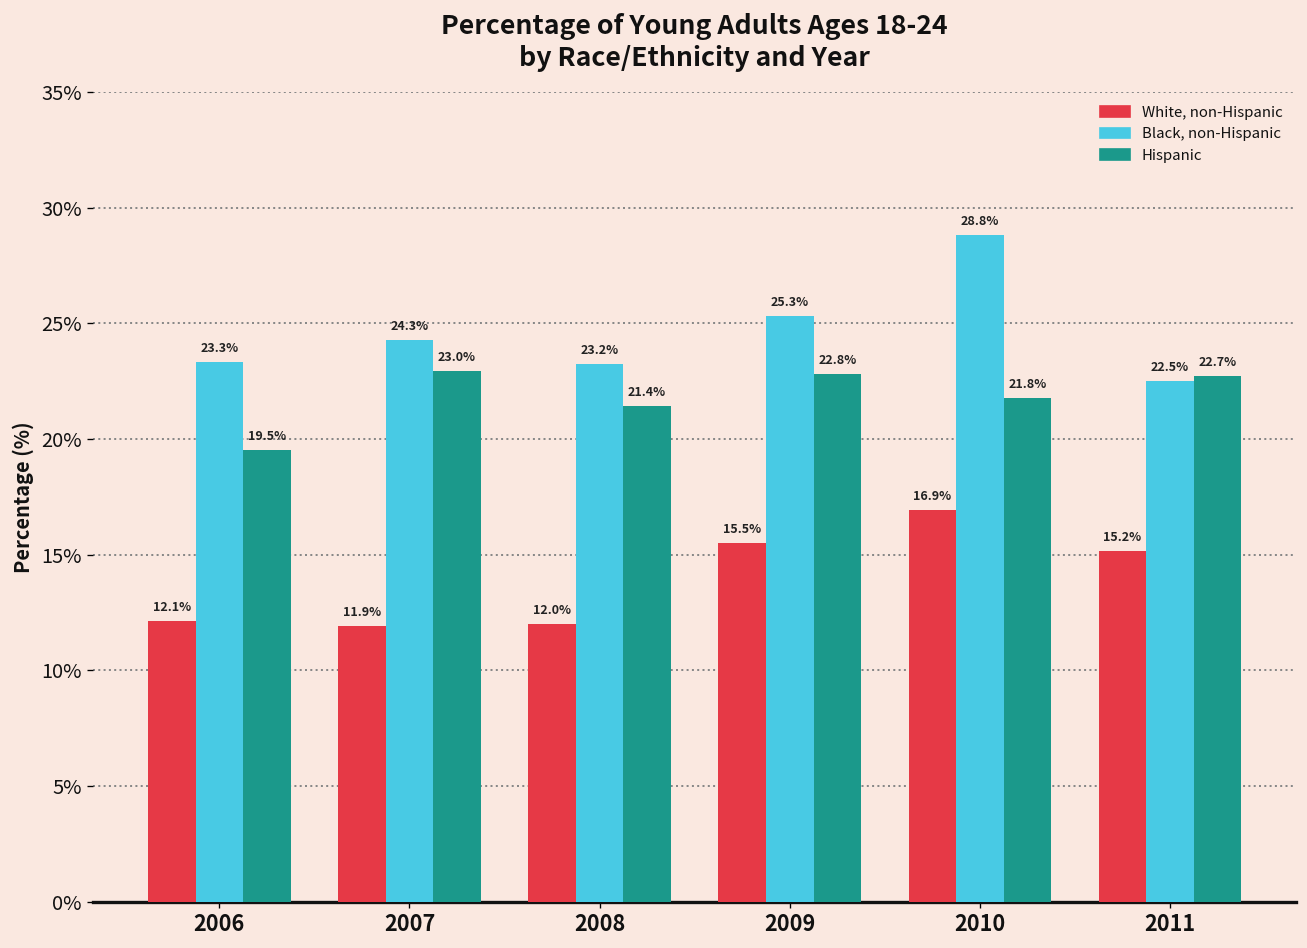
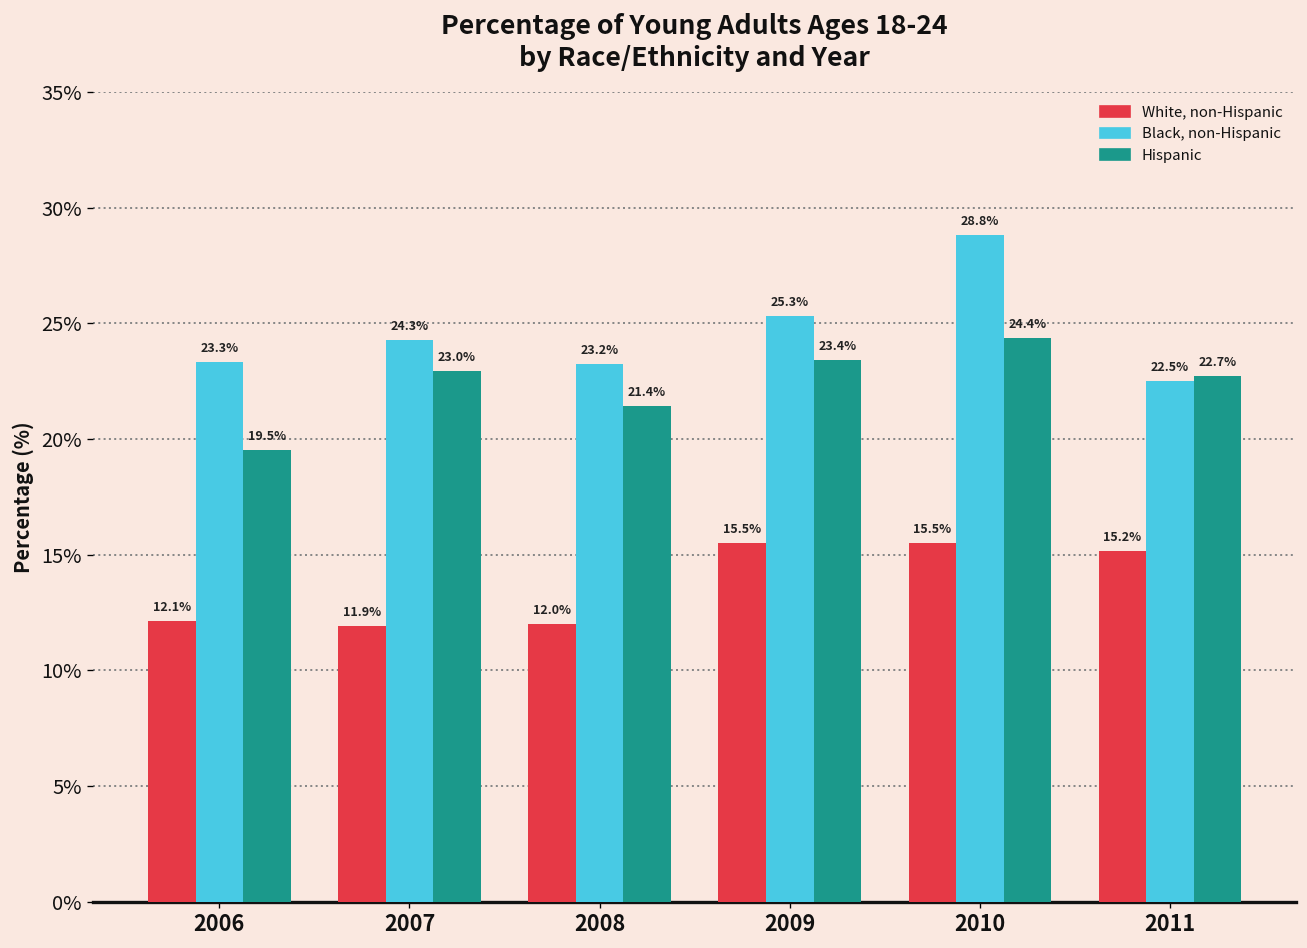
  {
    "White, non-Hispanic": {
      "2006": "12.1%",
      "2007": "11.9%",
      "2008": "12.0%",
      "2009": "15.5%",
-     "2010": "16.9%",
+     "2010": "15.5%",
      "2011": "15.2%"
    },
    "Black, non-Hispanic": {
      "2006": "23.3%",
      "2007": "24.3%",
      "2008": "23.2%",
      "2009": "25.3%",
      "2010": "28.8%",
      "2011": "22.5%"
    },
    "Hispanic": {
      "2006": "19.5%",
      "2007": "23.0%",
      "2008": "21.4%",
-     "2009": "22.8%",
-     "2010": "21.8%",
+     "2009": "23.4%",
+     "2010": "24.4%",
      "2011": "22.7%"
    }
  }
